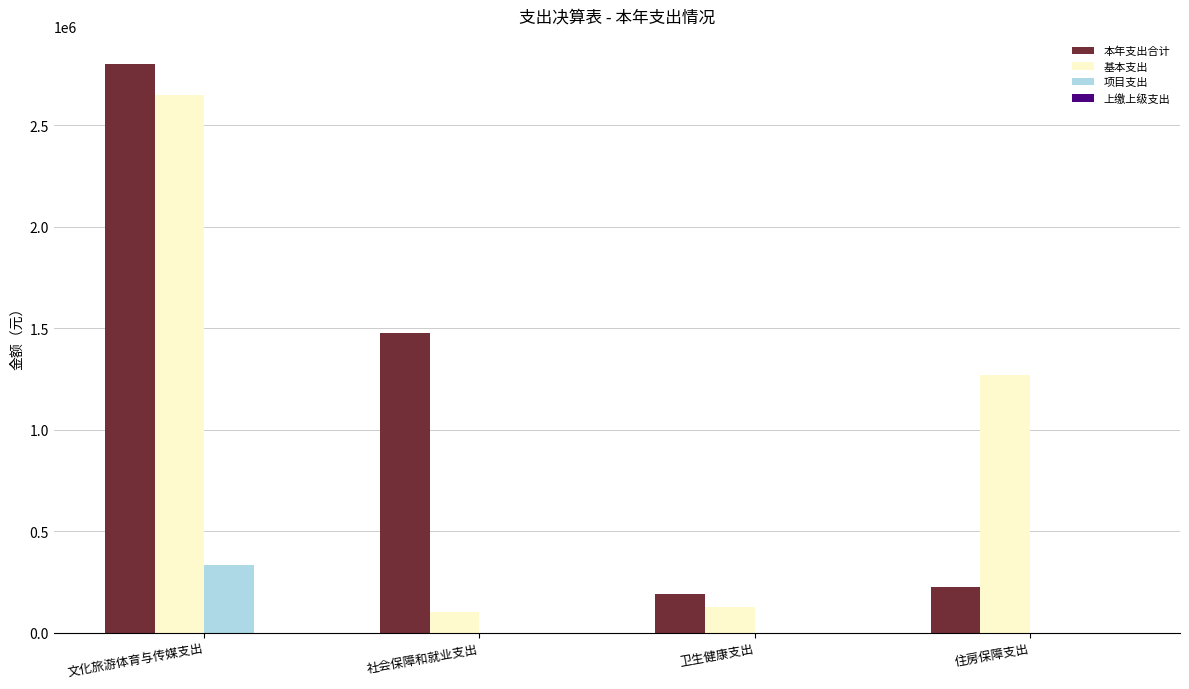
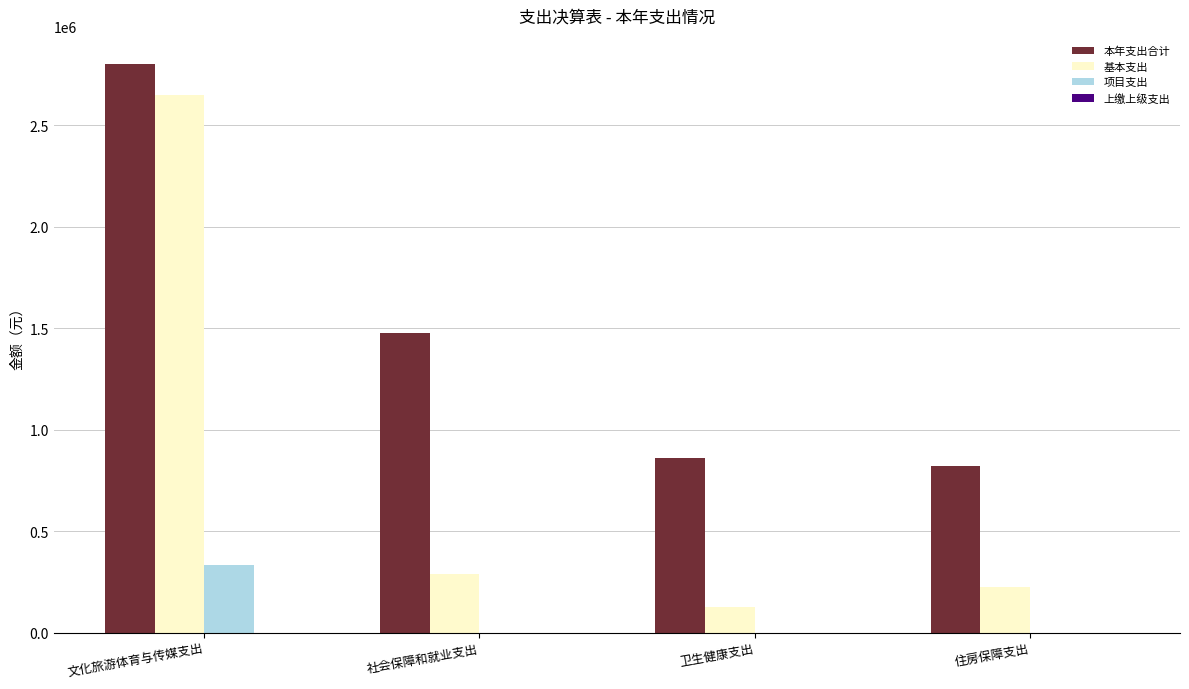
  {
    "本年支出合计": {
      "文化旅游体育与传媒支出": 2800000,
      "社会保障和就业支出": 1480000,
-     "卫生健康支出": 190000,
-     "住房保障支出": 220000
+     "卫生健康支出": 860000,
+     "住房保障支出": 820000
    },
    "基本支出": {
      "文化旅游体育与传媒支出": 2650000,
-     "社会保障和就业支出": 100000,
+     "社会保障和就业支出": 290000,
      "卫生健康支出": 130000,
-     "住房保障支出": 1270000
+     "住房保障支出": 220000
    },
    "项目支出": {
      "文化旅游体育与传媒支出": 330000,
      "社会保障和就业支出": 0,
      "卫生健康支出": 0,
      "住房保障支出": 0
    },
    "上缴上级支出": {
      "文化旅游体育与传媒支出": 0,
      "社会保障和就业支出": 0,
      "卫生健康支出": 0,
      "住房保障支出": 0
    }
  }
